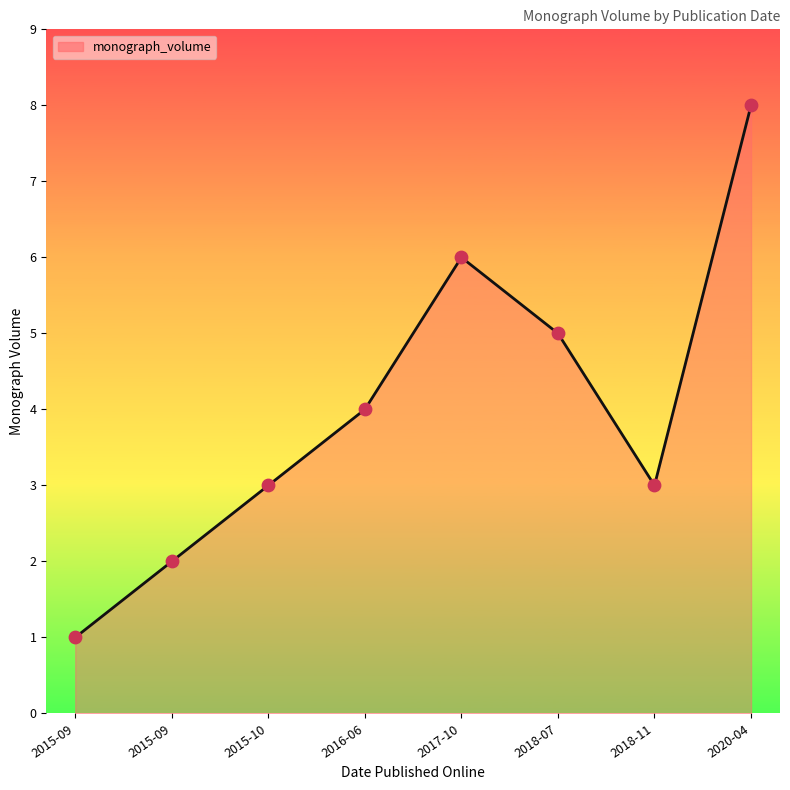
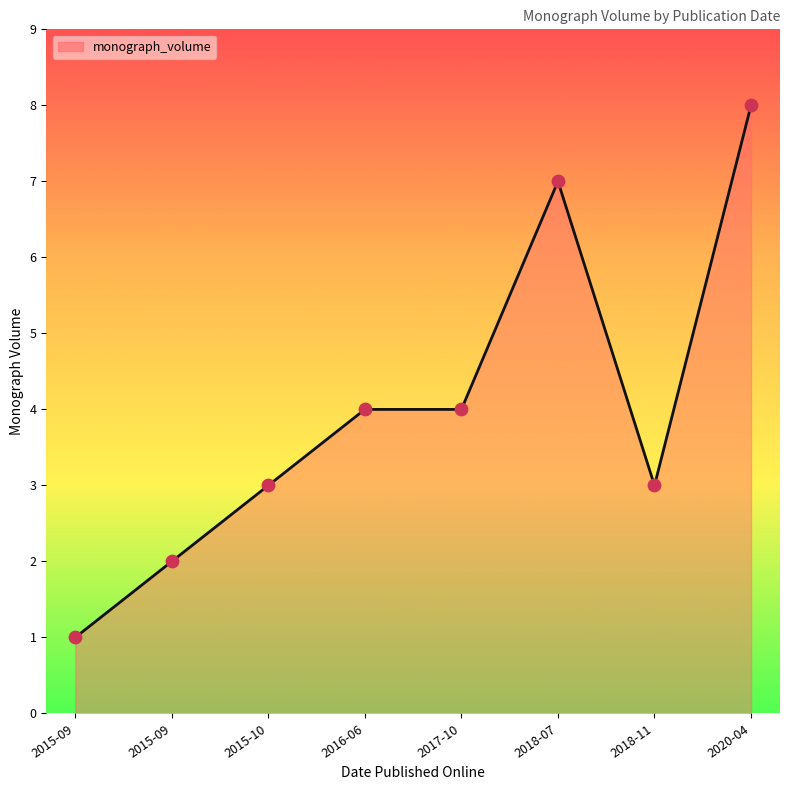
  {
    "2015-10": 3,
    "2016-06": 4,
-   "2017-10": 6,
-   "2018-07": 5,
+   "2017-10": 4,
+   "2018-07": 7,
    "2018-11": 3,
    "2020-04": 8
  }
